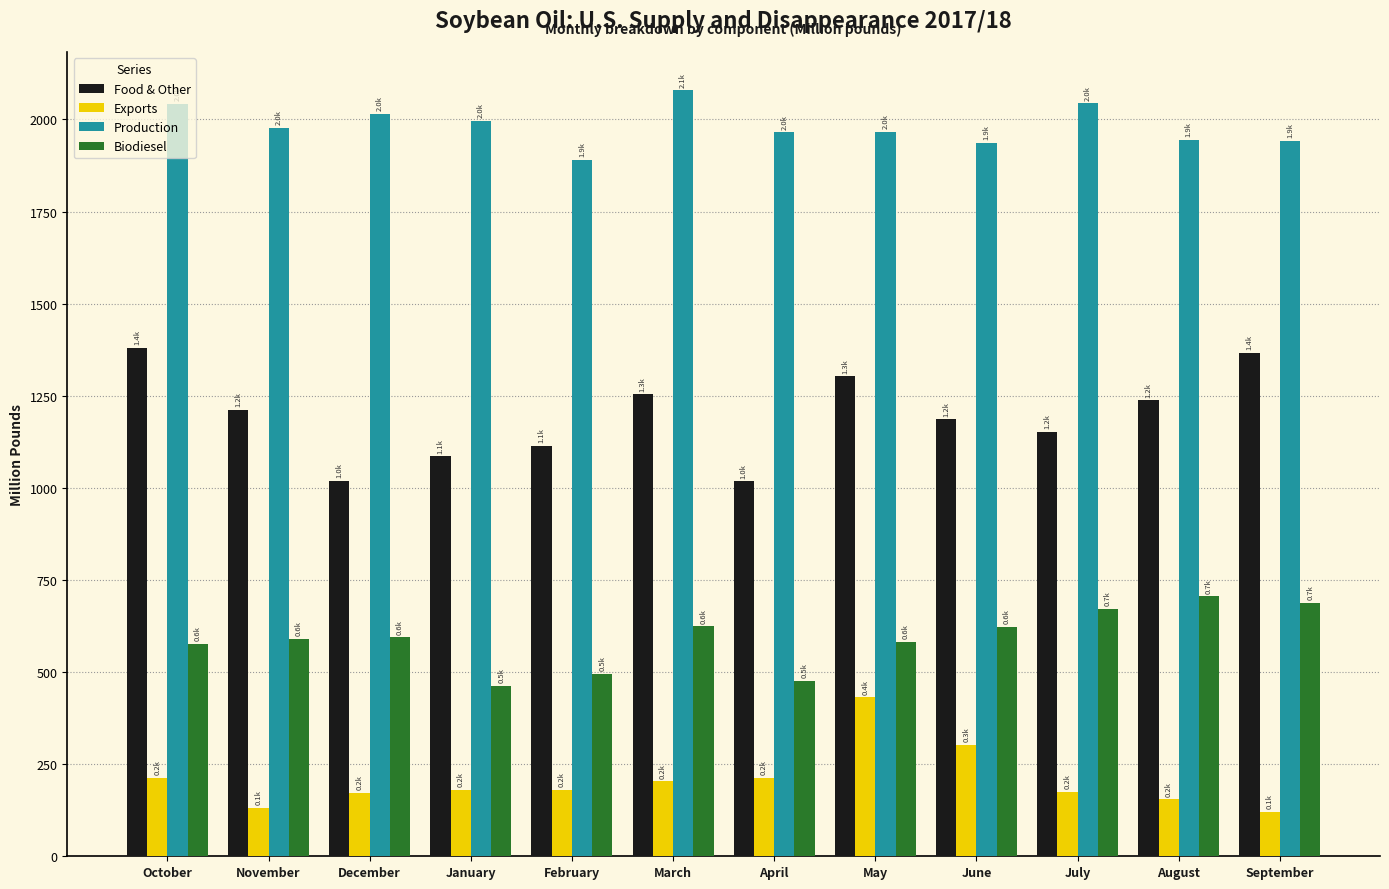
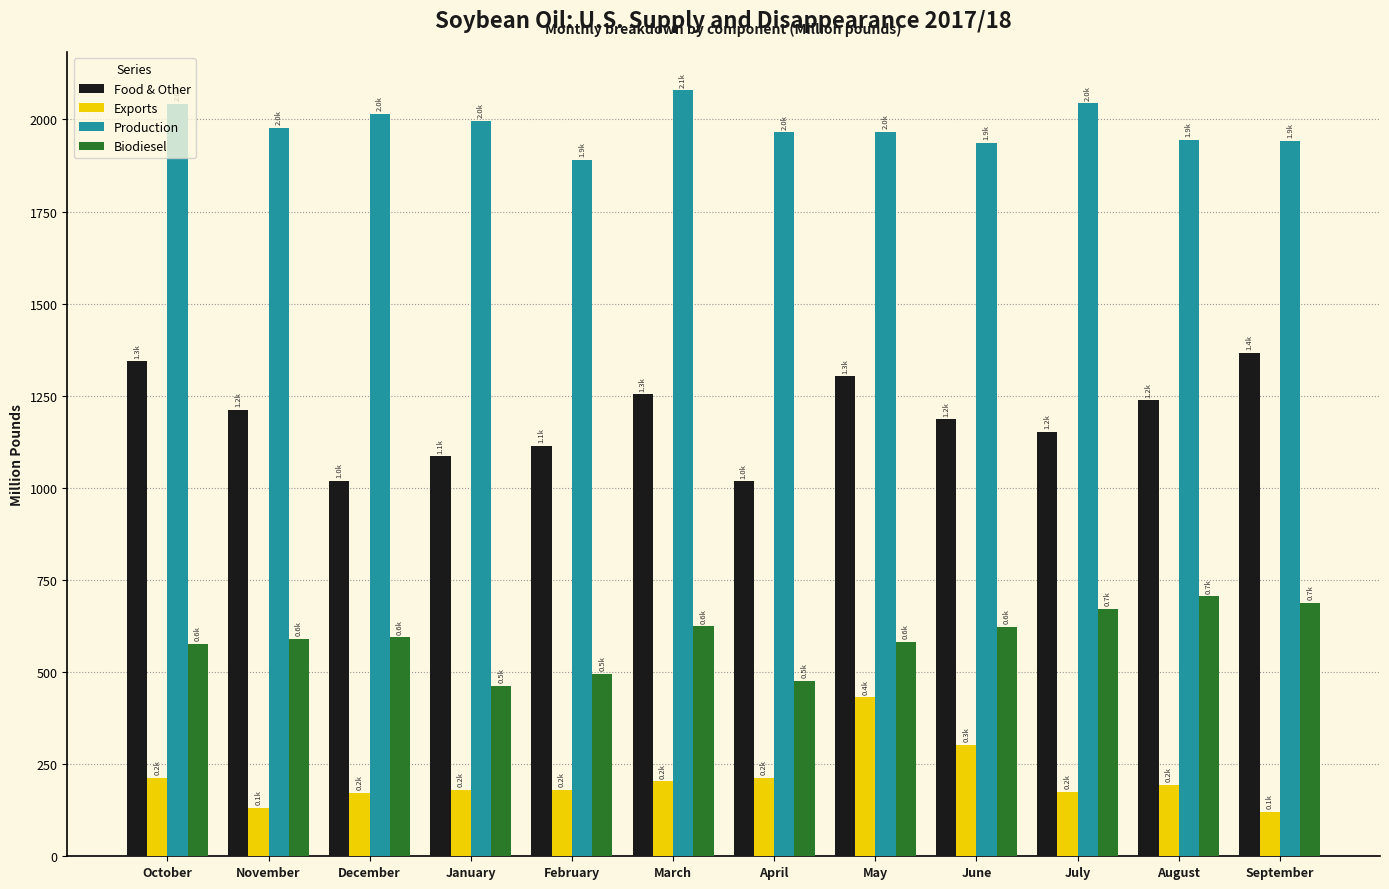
  {
    "Food & Other": {
-     "October": "1.4k",
+     "October": "1.3k",
      "November": "1.2k",
      "December": "1.0k",
      "January": "1.1k",
      "February": "1.1k",
      "March": "1.3k",
      "April": "1.0k",
      "May": "1.3k",
      "June": "1.2k",
      "July": "1.2k",
      "August": "1.2k",
      "September": "1.4k"
    },
    "Exports": {
-     "August": "150"
+     "August": "190"
    },
    "Production": {
      "November": "2.0k",
      "December": "2.0k",
      "January": "2.0k",
      "February": "1.9k",
      "March": "2.1k",
      "April": "2.0k",
      "May": "2.0k",
      "June": "1.9k",
      "July": "2.0k",
      "August": "1.9k",
      "September": "1.9k"
    },
    "Biodiesel": {
      "October": "0.6k",
      "November": "0.6k",
      "December": "0.6k",
      "January": "0.5k",
      "February": "0.5k",
      "March": "0.6k",
      "April": "0.5k",
      "May": "0.6k",
      "June": "0.6k",
      "July": "0.7k",
      "August": "0.7k",
      "September": "0.7k"
    }
  }
